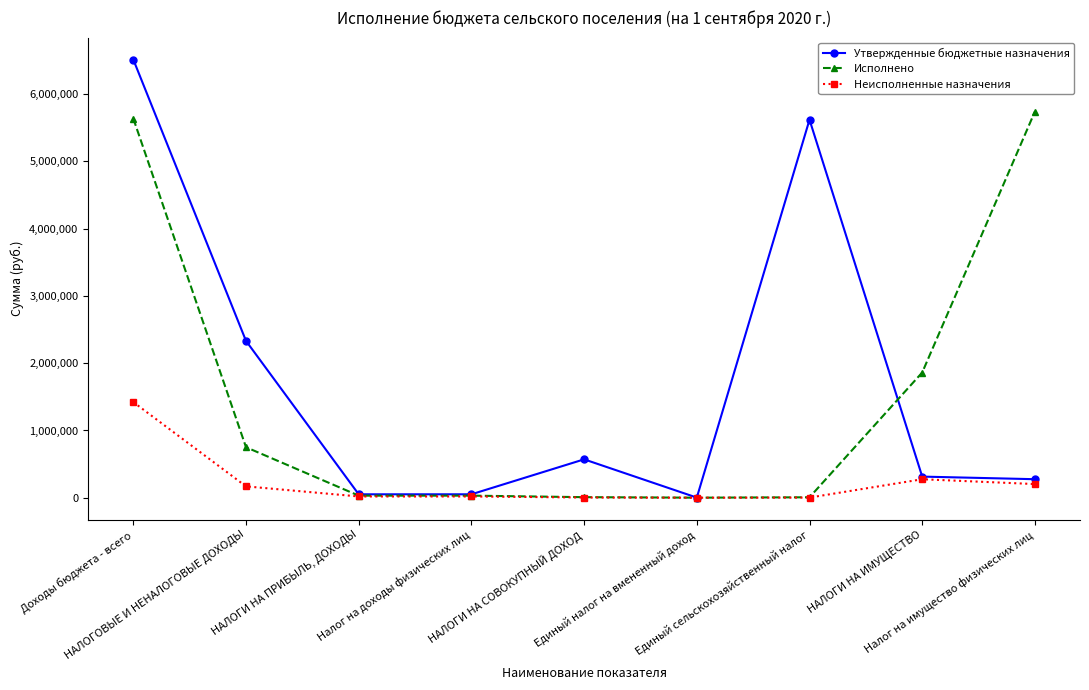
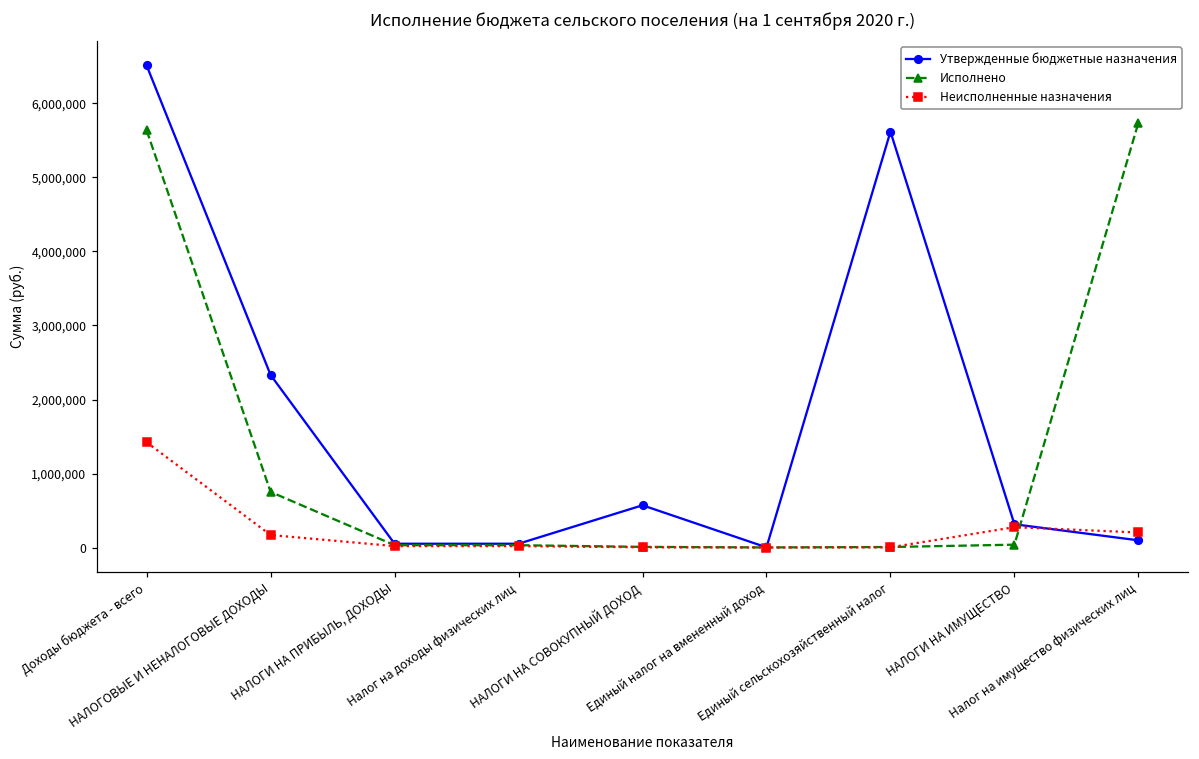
  {
    "Утвержденные бюджетные назначения": {
      "Доходы бюджета - всего": "6,500,000",
      "НАЛОГОВЫЕ И НЕНАЛОГОВЫЕ ДОХОДЫ": "2,300,000",
      "НАЛОГИ НА СОВОКУПНЫЙ ДОХОД": "600,000",
      "Единый сельскохозяйственный налог": "5,600,000",
      "НАЛОГИ НА ИМУЩЕСТВО": "300,000",
-     "Налог на имущество физических лиц": "300,000"
+     "Налог на имущество физических лиц": "100,000"
    },
    "Исполнено": {
      "Доходы бюджета - всего": "5,600,000",
      "НАЛОГОВЫЕ И НЕНАЛОГОВЫЕ ДОХОДЫ": "800,000",
-     "НАЛОГИ НА ИМУЩЕСТВО": "1,900,000",
+     "НАЛОГИ НА ИМУЩЕСТВО": "0",
      "Налог на имущество физических лиц": "5,700,000"
    },
    "Неисполненные назначения": {
      "Доходы бюджета - всего": "1,400,000",
      "НАЛОГОВЫЕ И НЕНАЛОГОВЫЕ ДОХОДЫ": "200,000",
      "НАЛОГИ НА ИМУЩЕСТВО": "300,000",
      "Налог на имущество физических лиц": "200,000"
    }
  }
